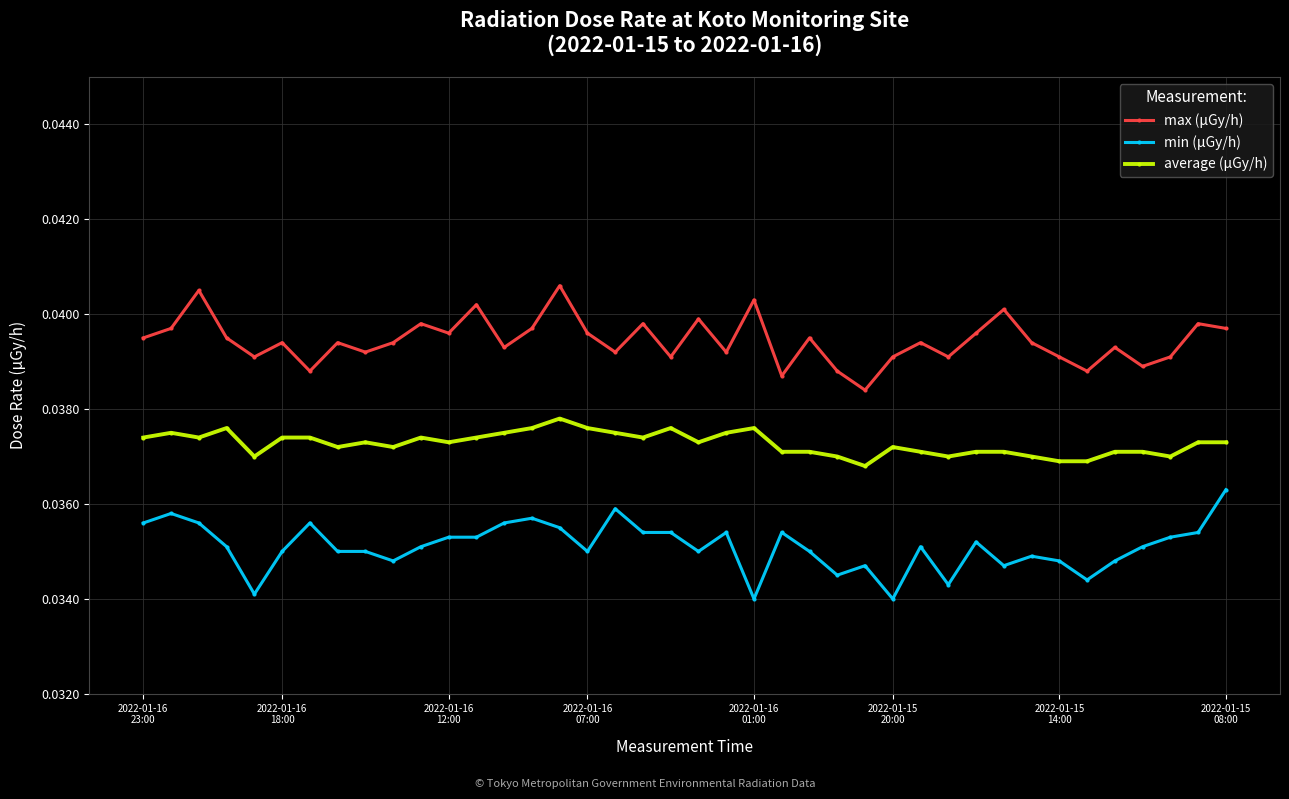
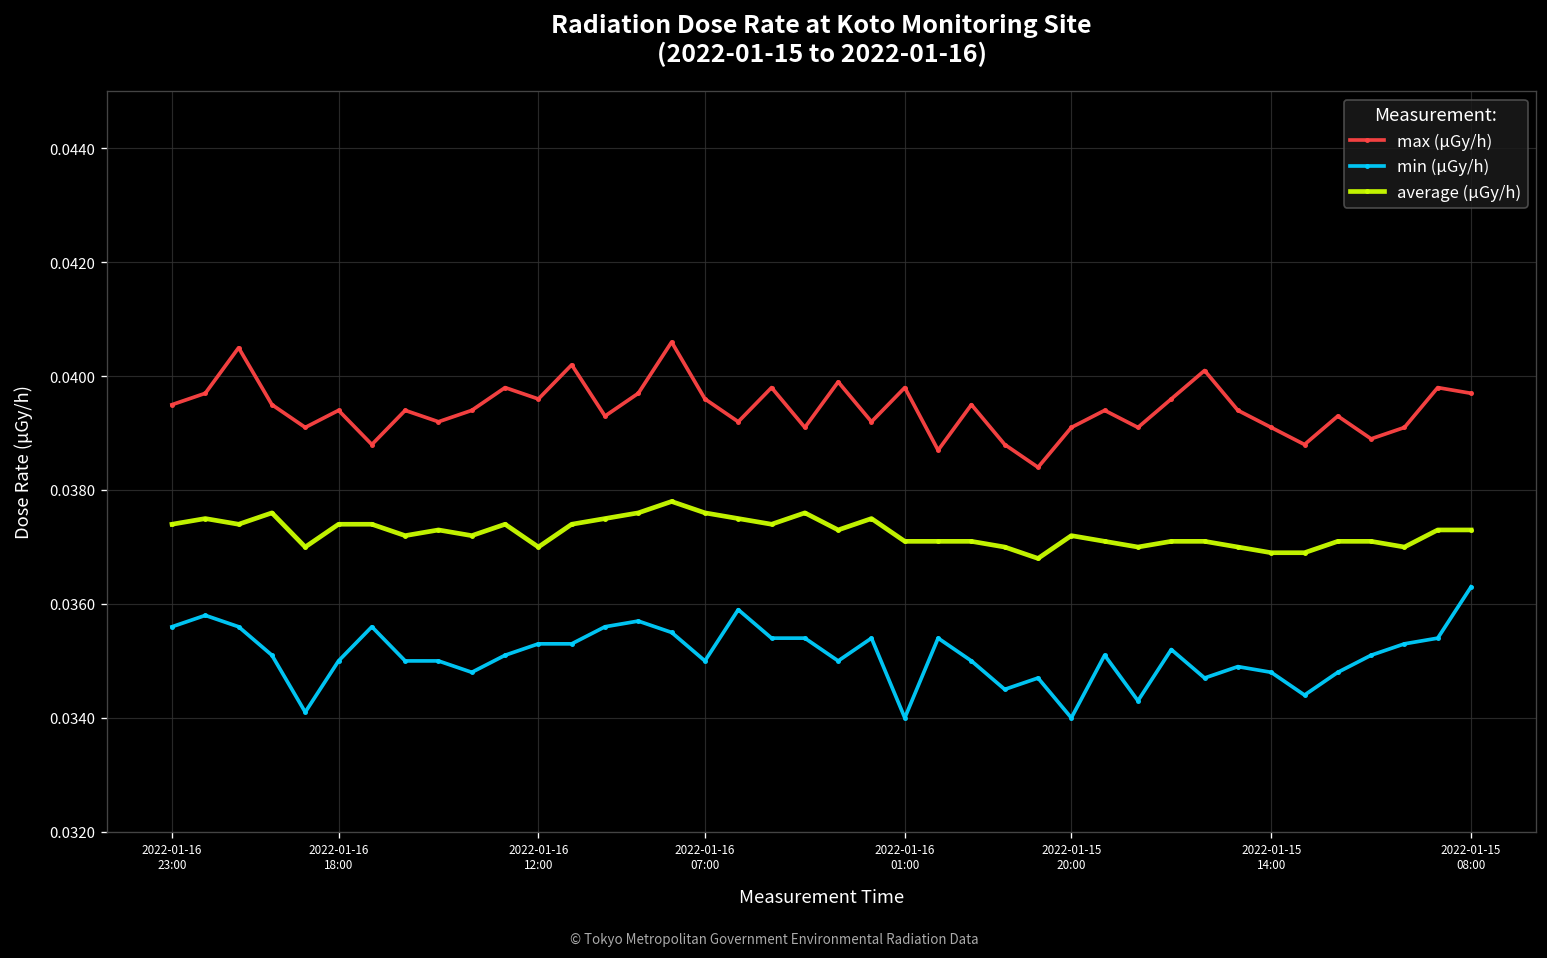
  {
    "max (μGy/h)": {
      "2022-01-16 23:00": 0.0395,
      "2022-01-16 18:00": 0.0394,
      "2022-01-16 12:00": 0.0396,
      "2022-01-16 07:00": 0.0396,
-     "2022-01-16 01:00": 0.0403,
+     "2022-01-16 01:00": 0.0398,
      "2022-01-15 20:00": 0.0391,
      "2022-01-15 14:00": 0.0391,
      "2022-01-15 08:00": 0.0397
    },
    "min (μGy/h)": {
      "2022-01-16 23:00": 0.0356,
      "2022-01-16 18:00": 0.0350,
      "2022-01-16 12:00": 0.0353,
      "2022-01-16 07:00": 0.0350,
      "2022-01-16 01:00": 0.0340,
      "2022-01-15 20:00": 0.0340,
      "2022-01-15 14:00": 0.0348,
      "2022-01-15 08:00": 0.0363
    },
    "average (μGy/h)": {
      "2022-01-16 23:00": 0.0374,
      "2022-01-16 18:00": 0.0374,
-     "2022-01-16 12:00": 0.0373,
+     "2022-01-16 12:00": 0.0370,
      "2022-01-16 07:00": 0.0376,
-     "2022-01-16 01:00": 0.0376,
+     "2022-01-16 01:00": 0.0371,
      "2022-01-15 20:00": 0.0372,
      "2022-01-15 14:00": 0.0369,
      "2022-01-15 08:00": 0.0373
    }
  }
